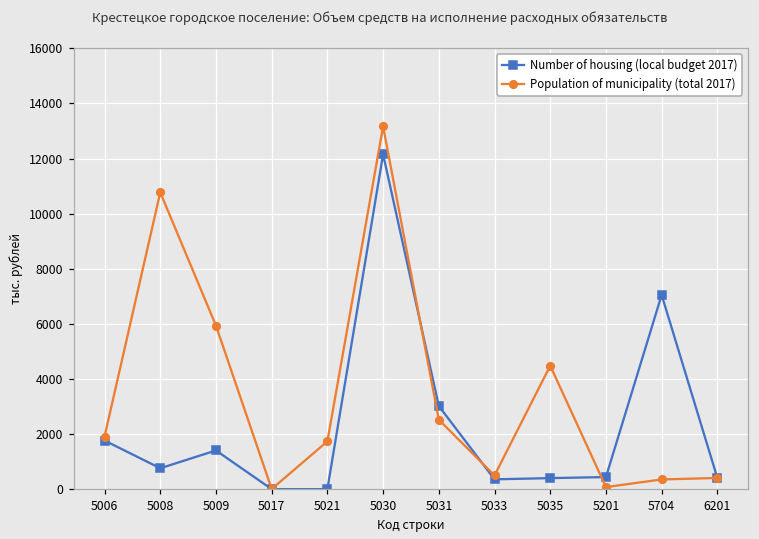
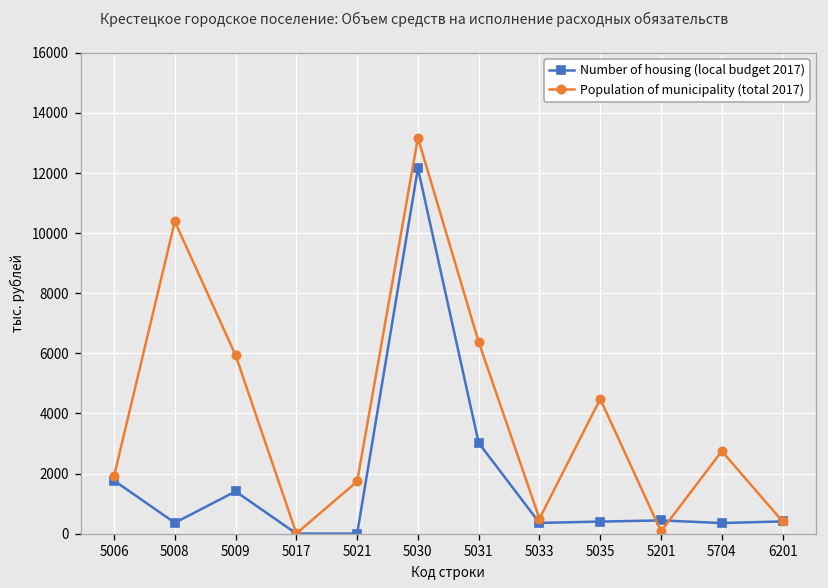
  {
    "Number of housing (local budget 2017)": {
      "5006": 1800,
-     "5008": 800,
+     "5008": 400,
      "5009": 1400,
      "5021": 0,
      "5030": 12200,
      "5031": 3000,
      "5033": 400,
      "5035": 400,
      "5201": 400,
-     "5704": 7100
+     "5704": 400
    },
    "Population of municipality (total 2017)": {
      "5006": 1900,
-     "5008": 10800,
+     "5008": 10400,
      "5009": 5900,
      "5021": 1700,
      "5030": 13200,
-     "5031": 2500,
+     "5031": 6400,
      "5033": 500,
      "5035": 4500,
      "5201": 100,
-     "5704": 400
+     "5704": 2700
    }
  }
